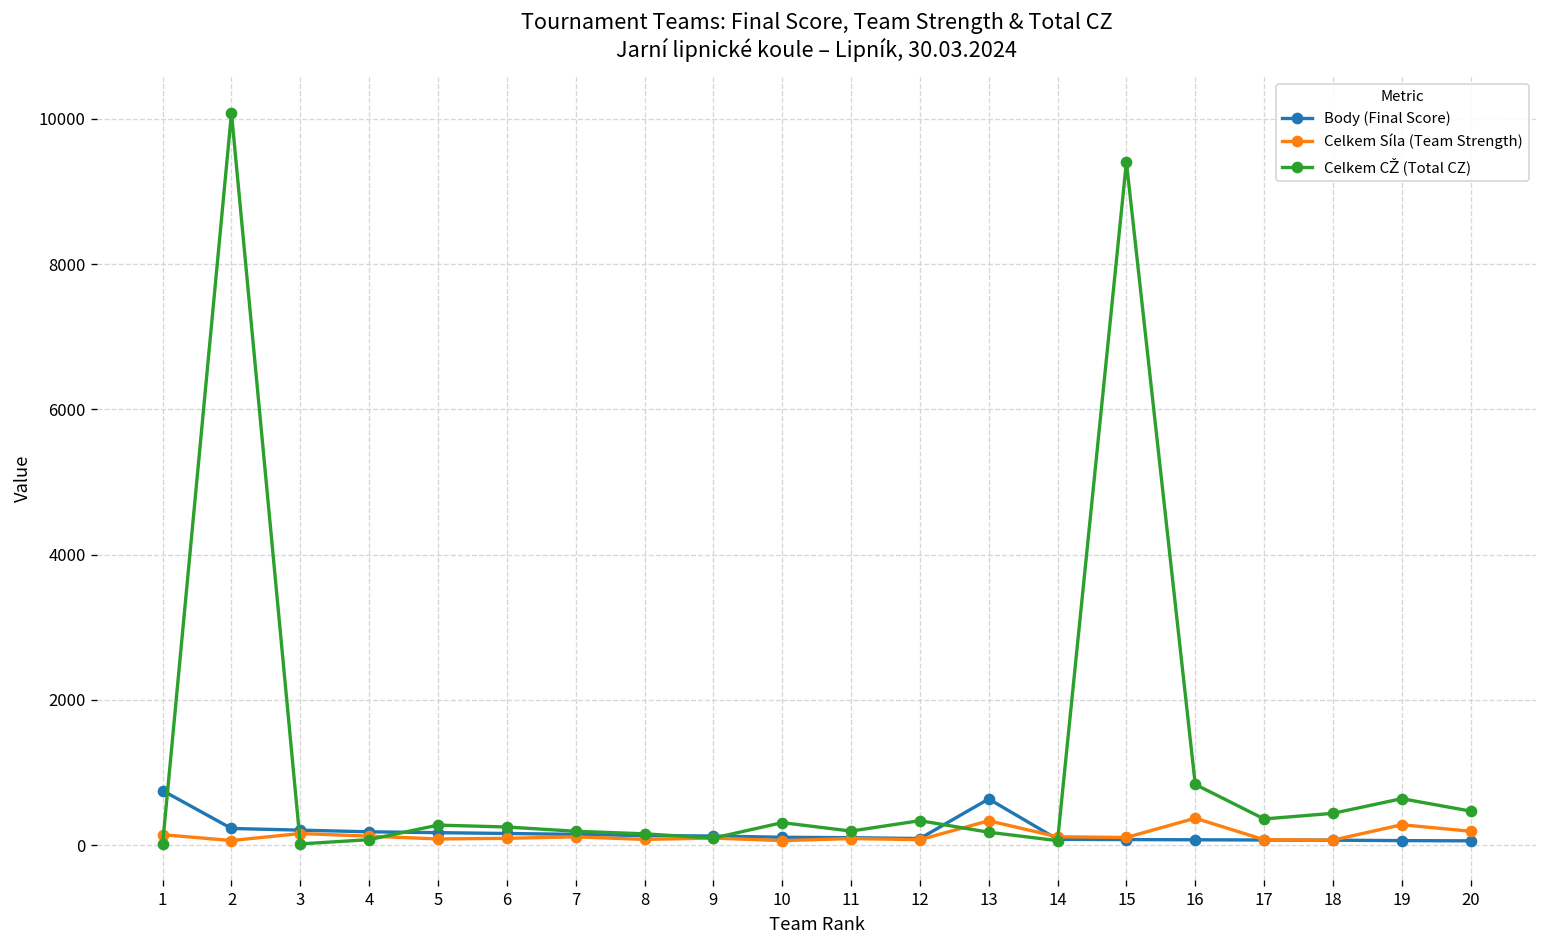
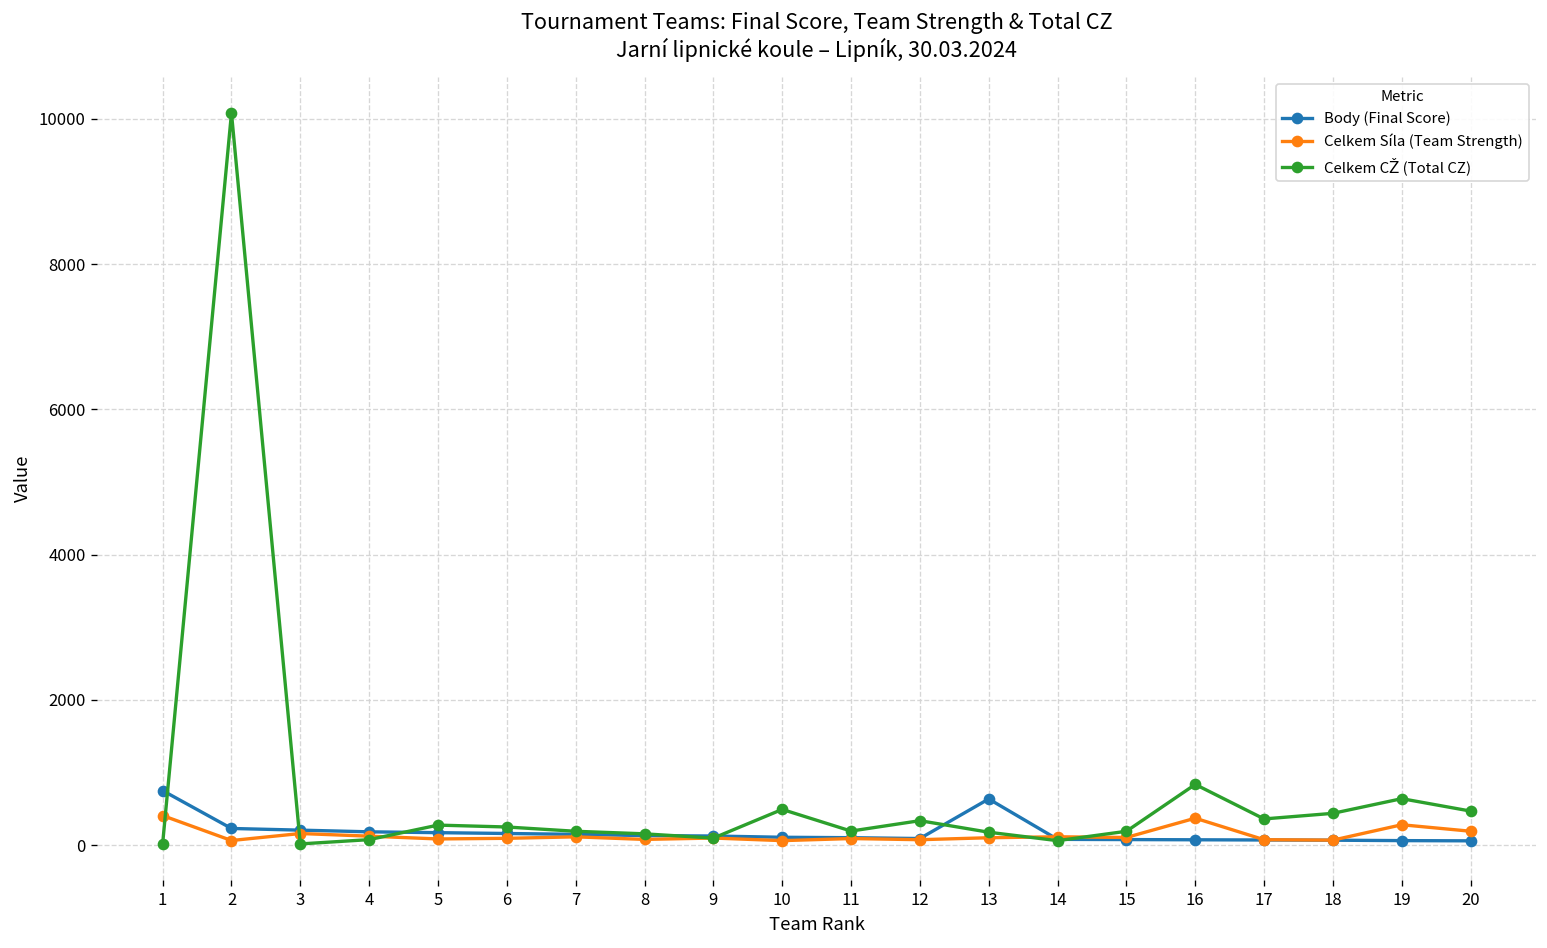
  {
    "Body (Final Score)": {
      "1": 800,
      "2": 200,
      "3": 200,
      "4": 200,
      "5": 200,
      "6": 200,
      "10": 100,
      "13": 600,
      "16": 100,
      "19": 100,
      "20": 100
    },
    "Celkem Síla (Team Strength)": {
-     "1": 100,
+     "1": 400,
      "2": 100,
      "3": 200,
      "4": 100,
      "5": 100,
      "6": 100,
      "8": 100,
      "10": 100,
-     "13": 300,
+     "13": 100,
      "16": 400,
      "19": 300,
      "20": 200
    },
    "Celkem CŽ (Total CZ)": {
      "1": 0,
      "2": 10100,
      "3": 0,
      "4": 100,
      "5": 300,
      "6": 300,
      "7": 200,
-     "10": 300,
+     "10": 500,
      "11": 200,
      "12": 300,
      "13": 200,
-     "15": 9400,
+     "15": 200,
      "16": 800,
      "17": 400,
      "18": 400,
      "19": 600,
      "20": 500
    }
  }
